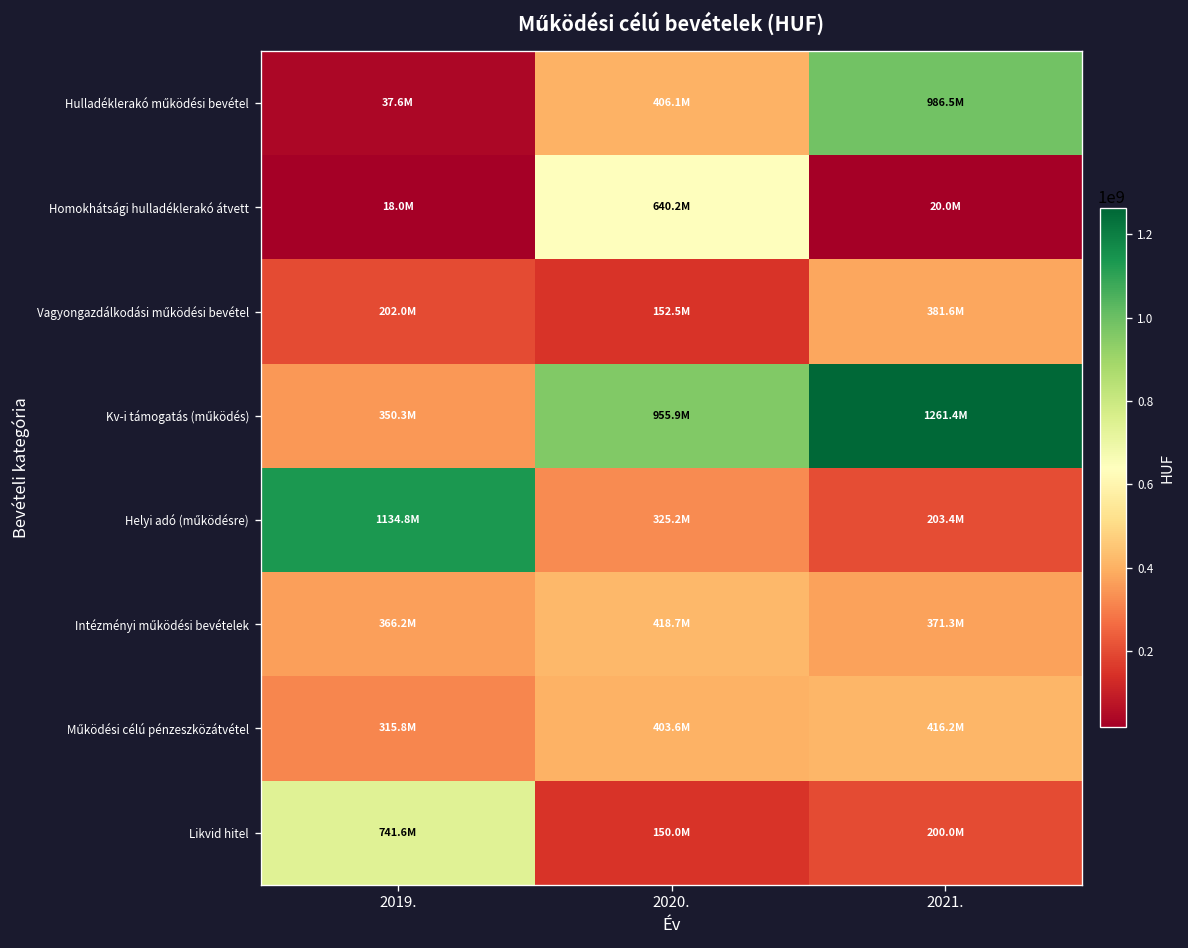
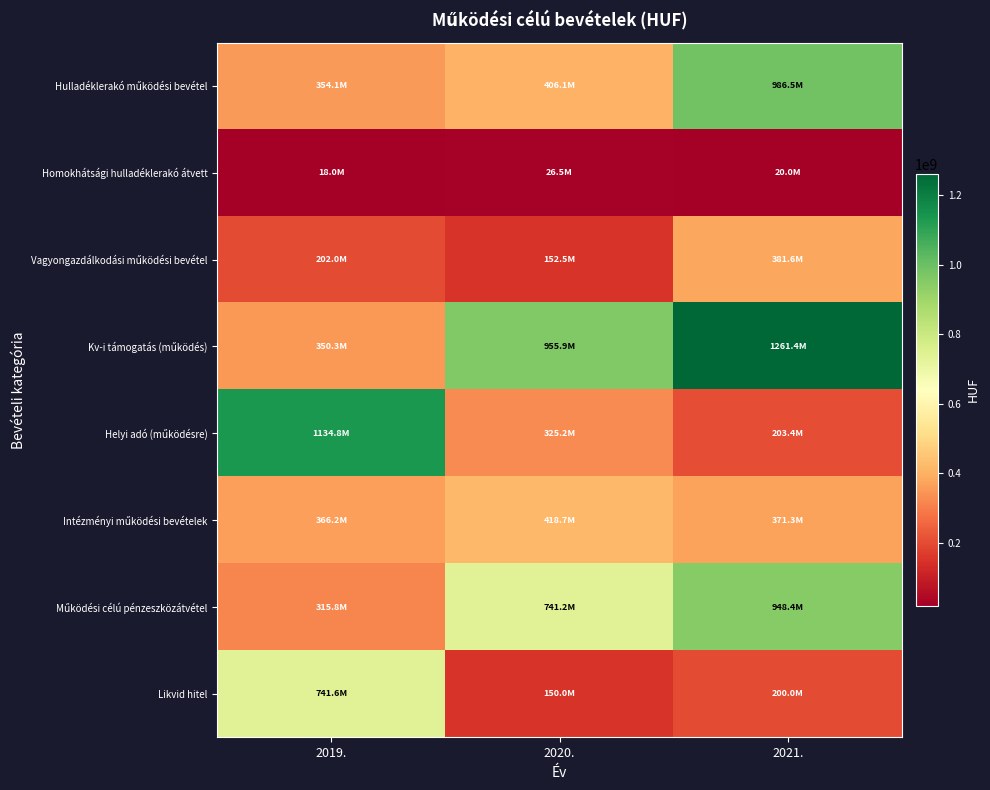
  {
    "Hulladéklerakó működési bevétel": {
-     "2019.": "37.6M",
+     "2019.": "354.1M",
      "2020.": "406.1M",
      "2021.": "986.5M"
    },
    "Homokhátsági hulladéklerakó átvett": {
      "2019.": "18.0M",
-     "2020.": "640.2M",
+     "2020.": "26.5M",
      "2021.": "20.0M"
    },
    "Vagyongazdálkodási működési bevétel": {
      "2019.": "202.0M",
      "2020.": "152.5M",
      "2021.": "381.6M"
    },
    "Kv-i támogatás (működés)": {
      "2019.": "350.3M",
      "2020.": "955.9M",
      "2021.": "1261.4M"
    },
    "Helyi adó (működésre)": {
      "2019.": "1134.8M",
      "2020.": "325.2M",
      "2021.": "203.4M"
    },
    "Intézményi működési bevételek": {
      "2019.": "366.2M",
      "2020.": "418.7M",
      "2021.": "371.3M"
    },
    "Működési célú pénzeszközátvétel": {
      "2019.": "315.8M",
-     "2020.": "403.6M",
-     "2021.": "416.2M"
+     "2020.": "741.2M",
+     "2021.": "948.4M"
    },
    "Likvid hitel": {
      "2019.": "741.6M",
      "2020.": "150.0M",
      "2021.": "200.0M"
    }
  }
